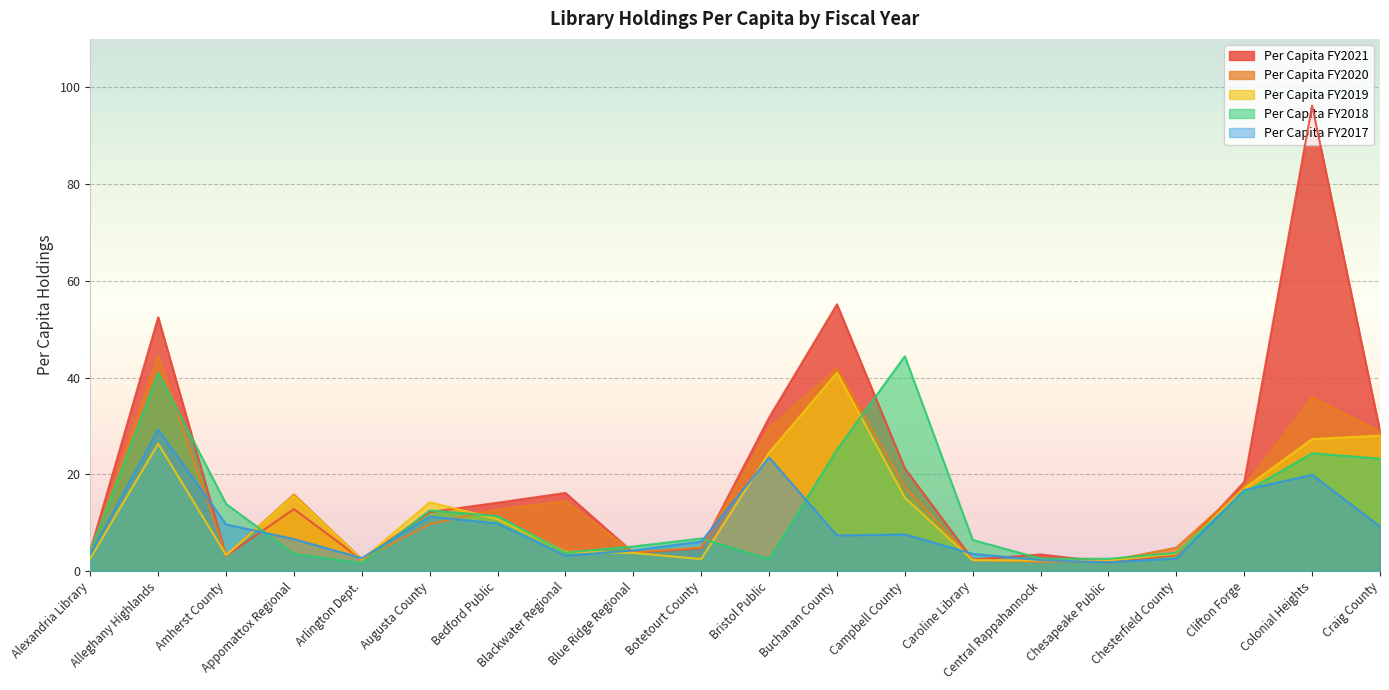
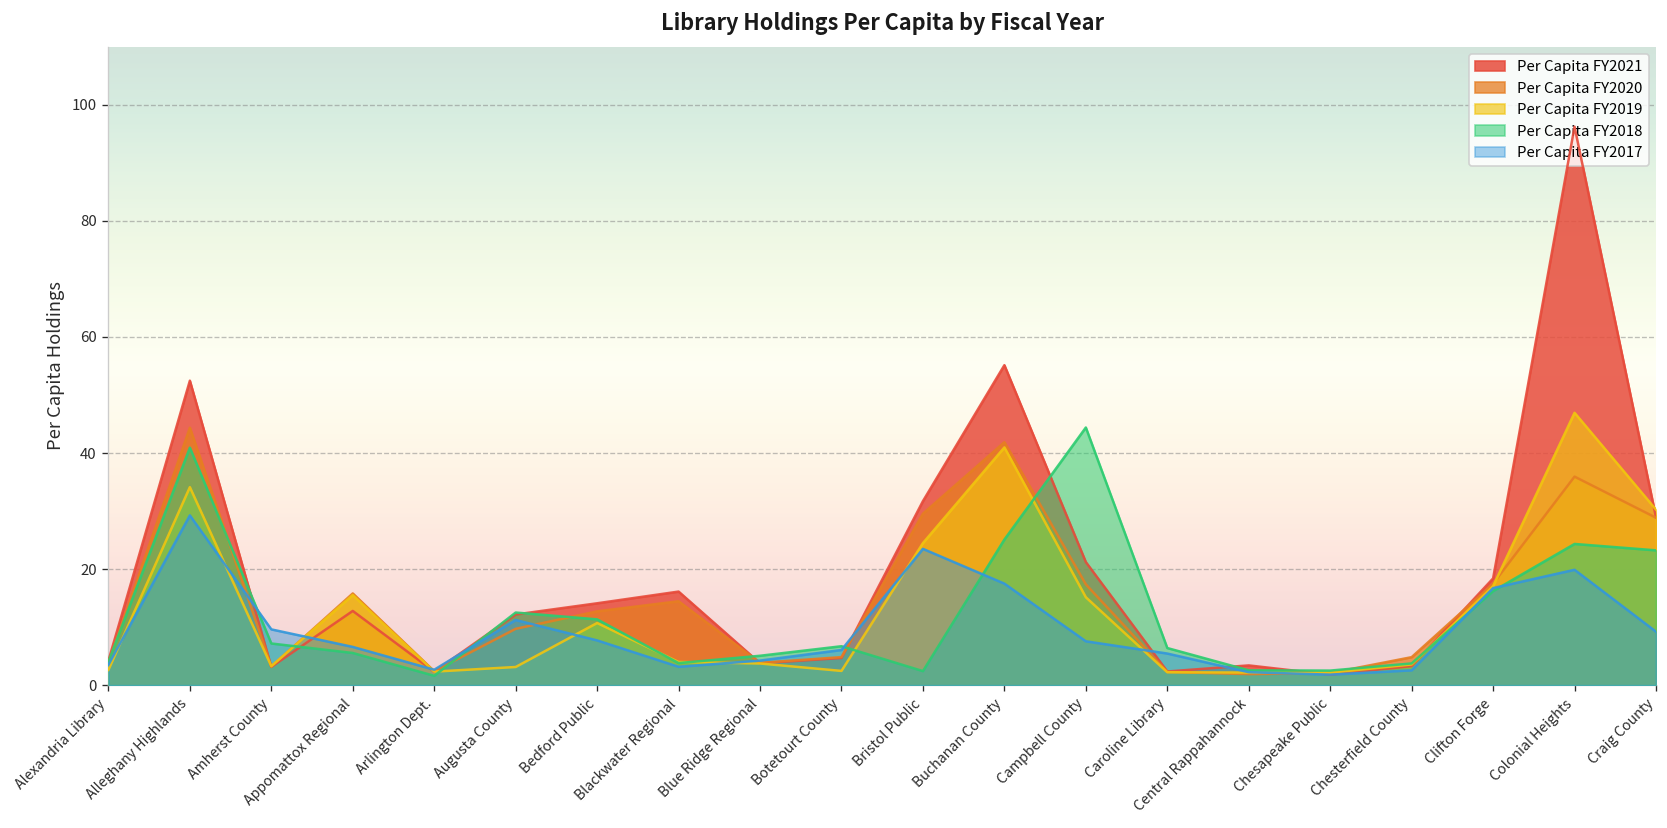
  {
    "Per Capita FY2019": {
      "Alexandria Library": 3,
-     "Alleghany Highlands": 26,
-     "Augusta County": 14,
+     "Alleghany Highlands": 34,
+     "Augusta County": 3,
      "Bedford Public": 11,
      "Botetourt County": 2,
      "Bristol Public": 24,
      "Buchanan County": 41,
      "Campbell County": 15,
-     "Colonial Heights": 27,
-     "Craig County": 28
+     "Colonial Heights": 47,
+     "Craig County": 30
    },
    "Per Capita FY2018": {
      "Alleghany Highlands": 41,
-     "Amherst County": 14,
-     "Appomattox Regional": 4,
+     "Amherst County": 7,
+     "Appomattox Regional": 6,
      "Arlington Dept.": 2,
      "Bedford Public": 11,
      "Blue Ridge Regional": 5,
      "Botetourt County": 7,
      "Bristol Public": 2,
      "Buchanan County": 25,
      "Campbell County": 44,
      "Caroline Library": 6,
      "Colonial Heights": 24,
      "Craig County": 23
    },
    "Per Capita FY2017": {
      "Alleghany Highlands": 29,
      "Amherst County": 10,
      "Appomattox Regional": 7,
      "Augusta County": 11,
-     "Bedford Public": 10,
+     "Bedford Public": 8,
      "Blackwater Regional": 3,
      "Botetourt County": 6,
      "Bristol Public": 23,
-     "Buchanan County": 7,
+     "Buchanan County": 18,
      "Campbell County": 8,
-     "Caroline Library": 4,
+     "Caroline Library": 5,
      "Chesterfield County": 3,
      "Colonial Heights": 20,
      "Craig County": 9
    }
  }
